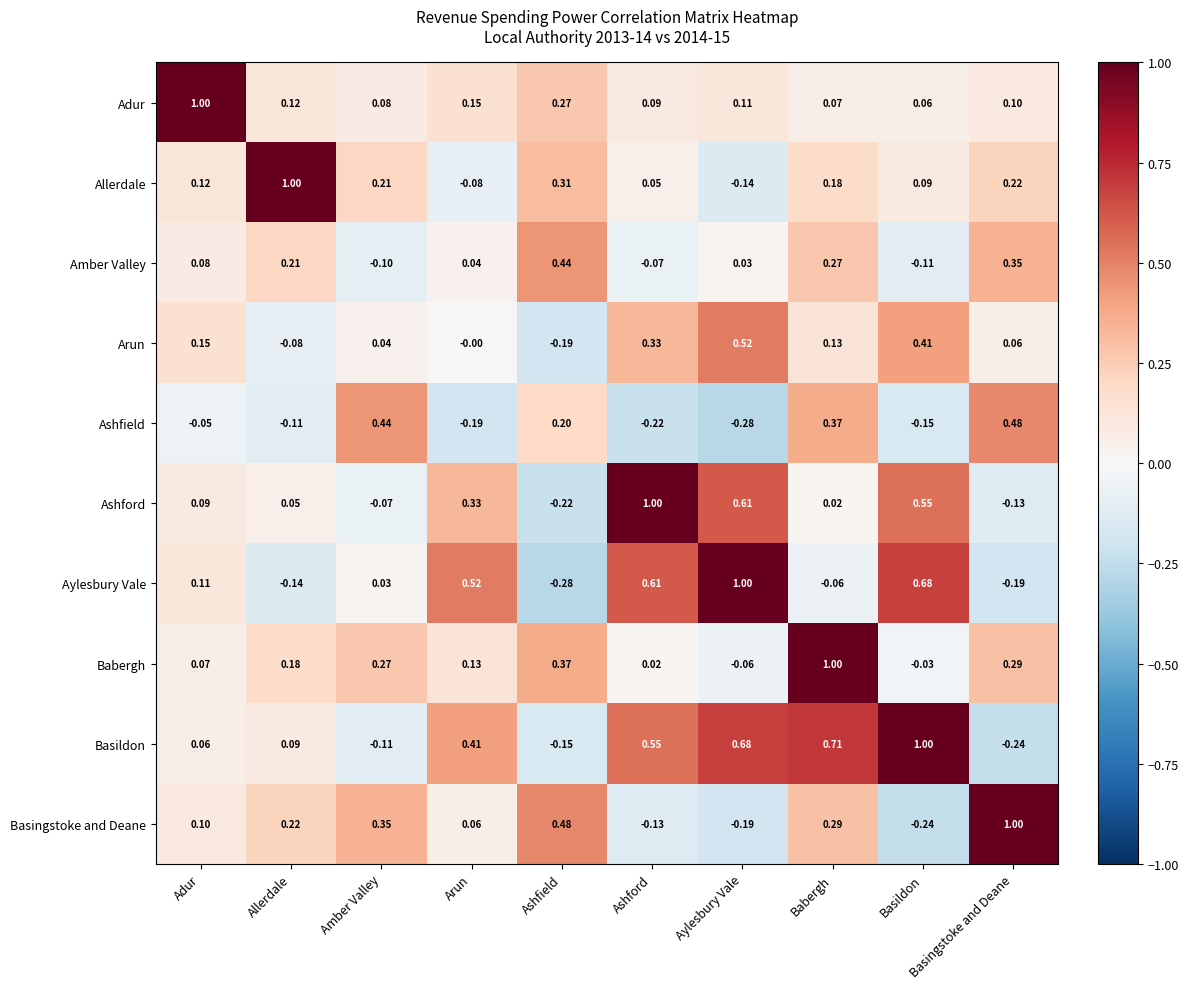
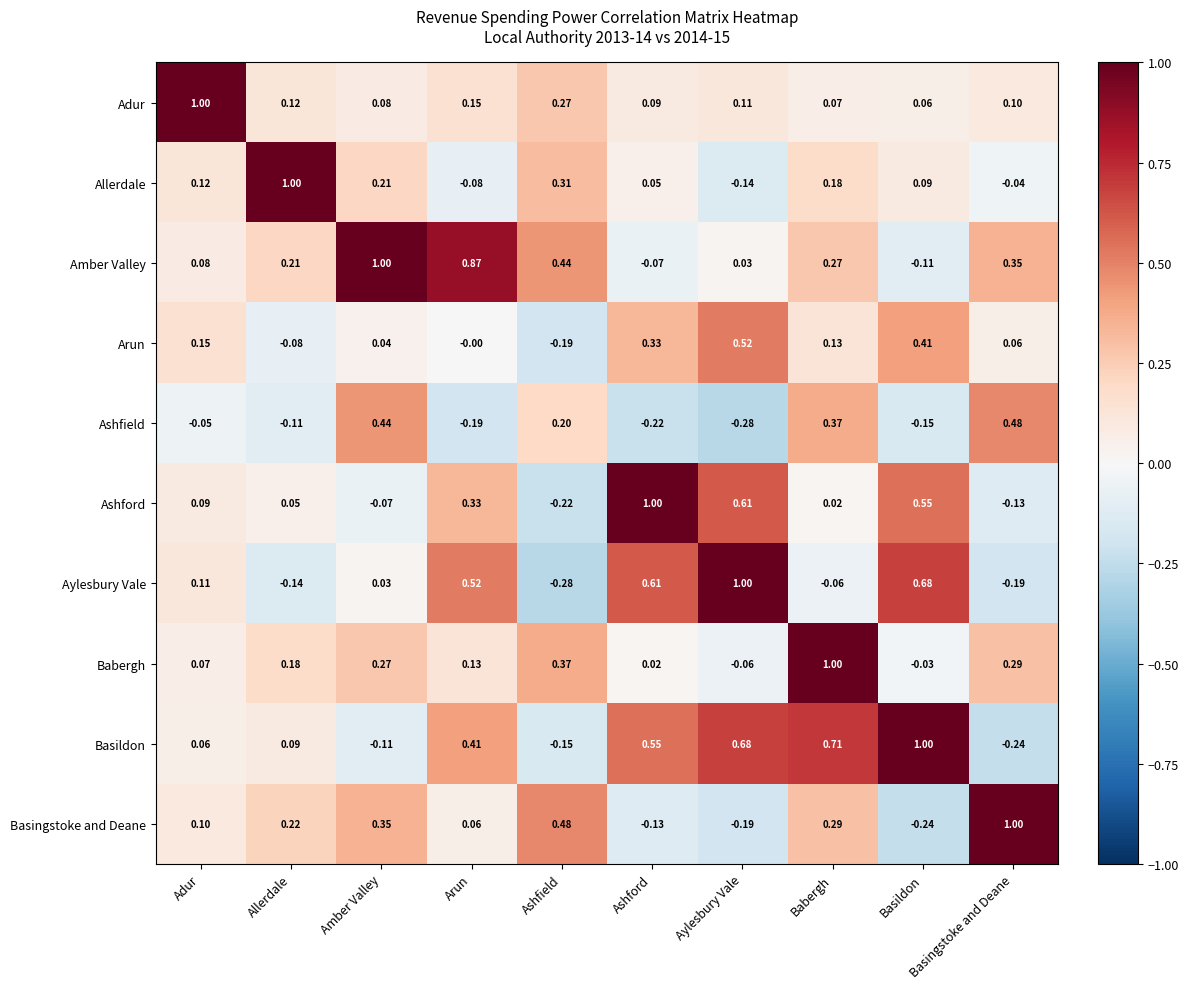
  {
    "Adur": {
      "Adur": 1.00,
      "Allerdale": 0.12,
      "Amber Valley": 0.08,
      "Arun": 0.15,
      "Ashfield": 0.27,
      "Ashford": 0.09,
      "Aylesbury Vale": 0.11,
      "Babergh": 0.07,
      "Basildon": 0.06,
      "Basingstoke and Deane": 0.10
    },
    "Allerdale": {
      "Adur": 0.12,
      "Allerdale": 1.00,
      "Amber Valley": 0.21,
      "Arun": -0.08,
      "Ashfield": 0.31,
      "Ashford": 0.05,
      "Aylesbury Vale": -0.14,
      "Babergh": 0.18,
      "Basildon": 0.09,
-     "Basingstoke and Deane": 0.22
+     "Basingstoke and Deane": -0.04
    },
    "Amber Valley": {
      "Adur": 0.08,
      "Allerdale": 0.21,
-     "Amber Valley": -0.10,
-     "Arun": 0.04,
+     "Amber Valley": 1.00,
+     "Arun": 0.87,
      "Ashfield": 0.44,
      "Ashford": -0.07,
      "Aylesbury Vale": 0.03,
      "Babergh": 0.27,
      "Basildon": -0.11,
      "Basingstoke and Deane": 0.35
    },
    "Arun": {
      "Adur": 0.15,
      "Allerdale": -0.08,
      "Amber Valley": 0.04,
      "Arun": -0.00,
      "Ashfield": -0.19,
      "Ashford": 0.33,
      "Aylesbury Vale": 0.52,
      "Babergh": 0.13,
      "Basildon": 0.41,
      "Basingstoke and Deane": 0.06
    },
    "Ashfield": {
      "Adur": -0.05,
      "Allerdale": -0.11,
      "Amber Valley": 0.44,
      "Arun": -0.19,
      "Ashfield": 0.20,
      "Ashford": -0.22,
      "Aylesbury Vale": -0.28,
      "Babergh": 0.37,
      "Basildon": -0.15,
      "Basingstoke and Deane": 0.48
    },
    "Ashford": {
      "Adur": 0.09,
      "Allerdale": 0.05,
      "Amber Valley": -0.07,
      "Arun": 0.33,
      "Ashfield": -0.22,
      "Ashford": 1.00,
      "Aylesbury Vale": 0.61,
      "Babergh": 0.02,
      "Basildon": 0.55,
      "Basingstoke and Deane": -0.13
    },
    "Aylesbury Vale": {
      "Adur": 0.11,
      "Allerdale": -0.14,
      "Amber Valley": 0.03,
      "Arun": 0.52,
      "Ashfield": -0.28,
      "Ashford": 0.61,
      "Aylesbury Vale": 1.00,
      "Babergh": -0.06,
      "Basildon": 0.68,
      "Basingstoke and Deane": -0.19
    },
    "Babergh": {
      "Adur": 0.07,
      "Allerdale": 0.18,
      "Amber Valley": 0.27,
      "Arun": 0.13,
      "Ashfield": 0.37,
      "Ashford": 0.02,
      "Aylesbury Vale": -0.06,
      "Babergh": 1.00,
      "Basildon": -0.03,
      "Basingstoke and Deane": 0.29
    },
    "Basildon": {
      "Adur": 0.06,
      "Allerdale": 0.09,
      "Amber Valley": -0.11,
      "Arun": 0.41,
      "Ashfield": -0.15,
      "Ashford": 0.55,
      "Aylesbury Vale": 0.68,
      "Babergh": 0.71,
      "Basildon": 1.00,
      "Basingstoke and Deane": -0.24
    },
    "Basingstoke and Deane": {
      "Adur": 0.10,
      "Allerdale": 0.22,
      "Amber Valley": 0.35,
      "Arun": 0.06,
      "Ashfield": 0.48,
      "Ashford": -0.13,
      "Aylesbury Vale": -0.19,
      "Babergh": 0.29,
      "Basildon": -0.24,
      "Basingstoke and Deane": 1.00
    }
  }
